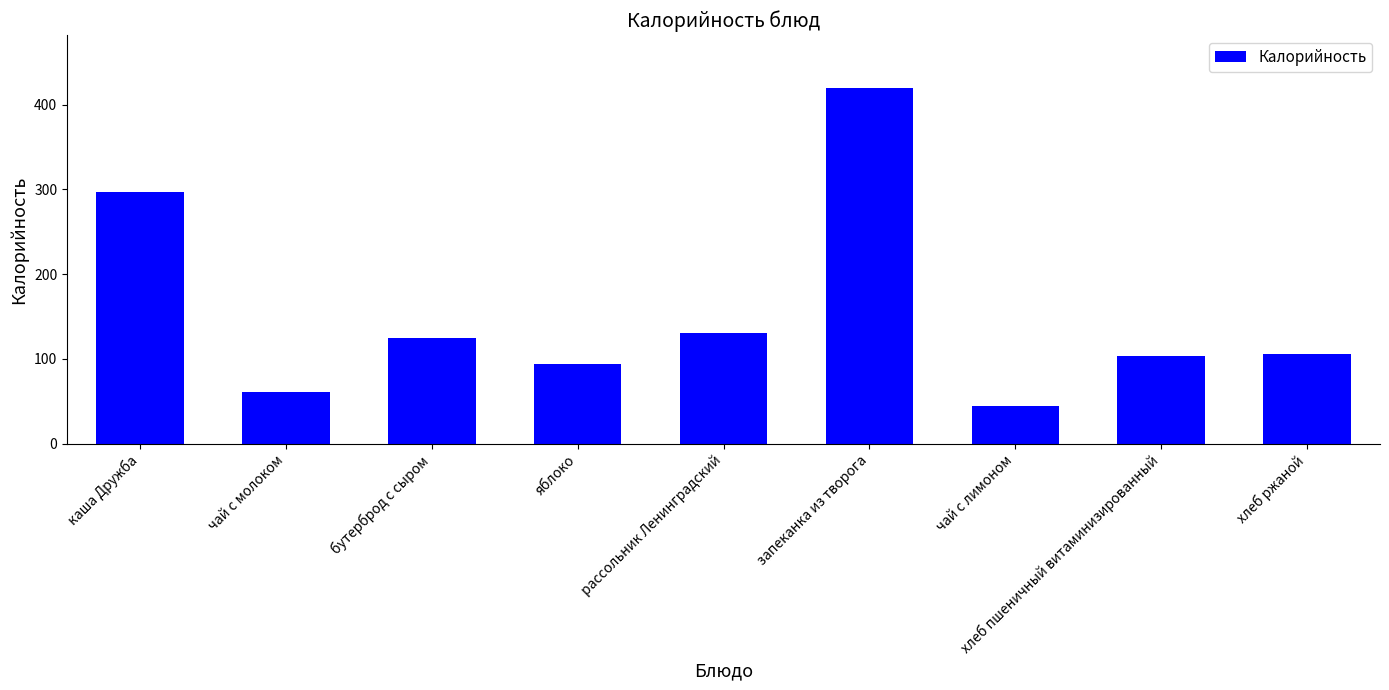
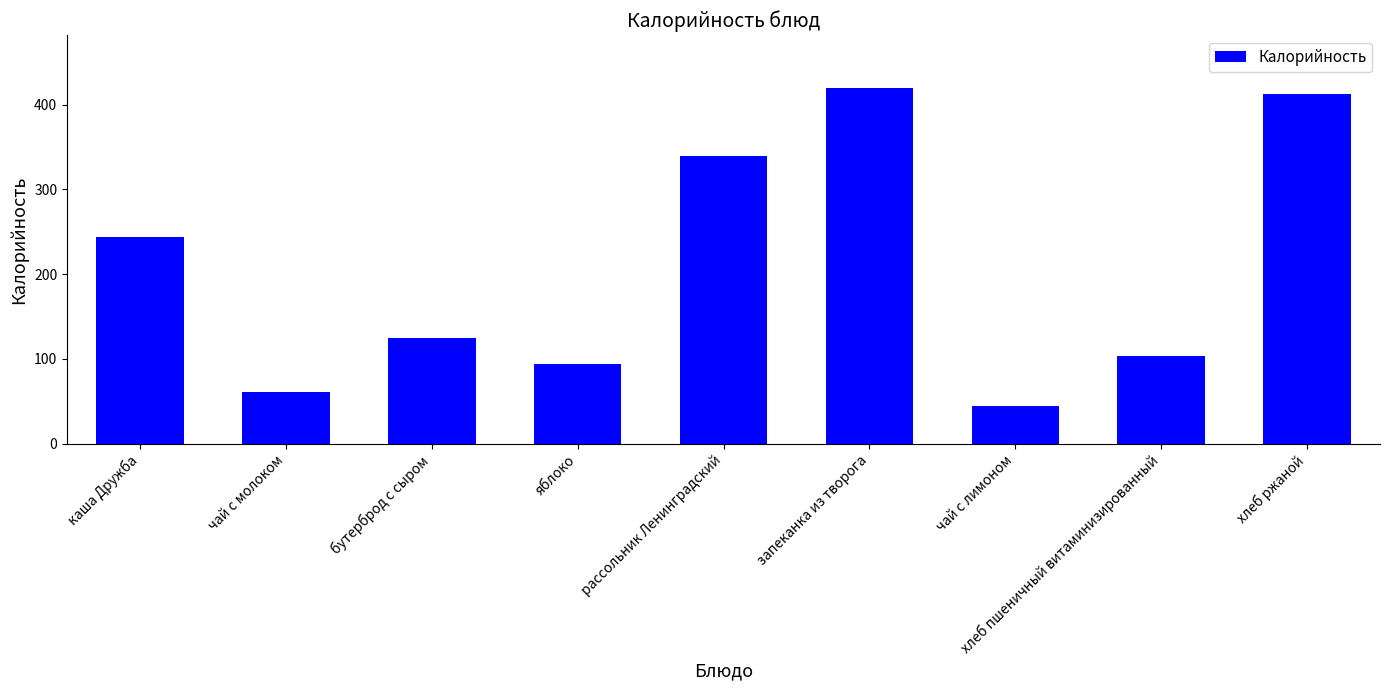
  {
-   "каша Дружба": 300,
+   "каша Дружба": 240,
    "чай с молоком": 60,
    "бутерброд с сыром": 130,
    "яблоко": 90,
-   "рассольник Ленинградский": 130,
+   "рассольник Ленинградский": 340,
    "запеканка из творога": 420,
    "чай с лимоном": 40,
    "хлеб пшеничный витаминизированный": 100,
-   "хлеб ржаной": 110
+   "хлеб ржаной": 410
  }
